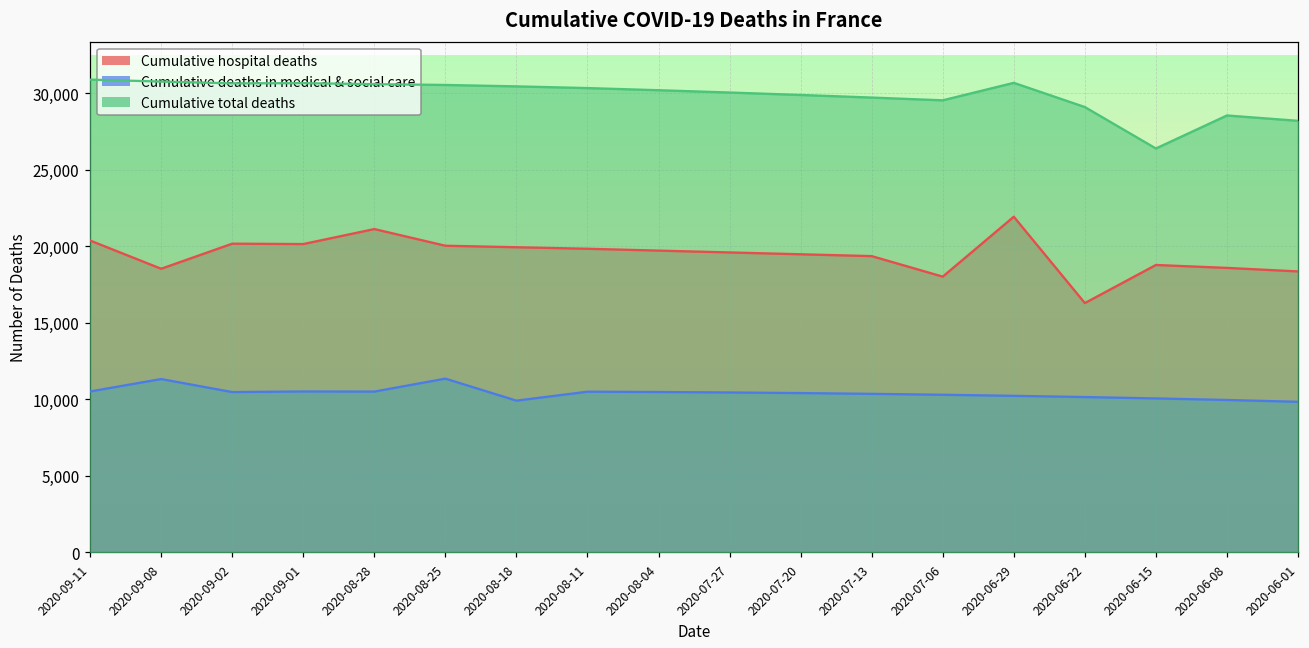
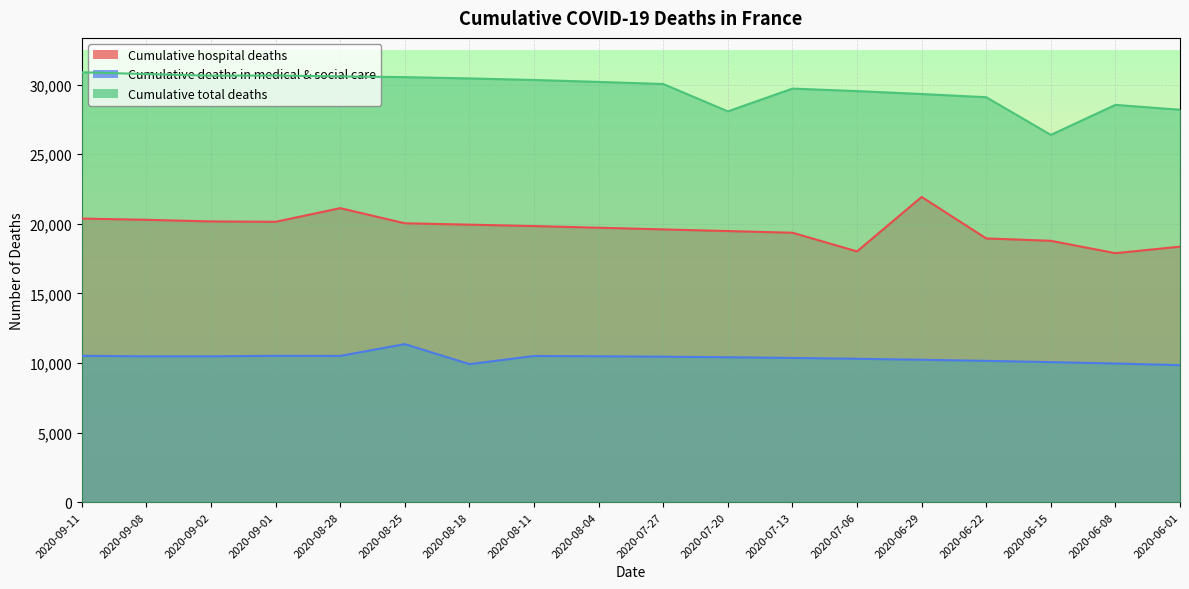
  {
    "Cumulative hospital deaths": {
      "2020-09-11": "20,400",
-     "2020-09-08": "18,500",
+     "2020-09-08": "20,300",
      "2020-09-02": "20,200",
      "2020-09-01": "20,100",
      "2020-08-28": "21,100",
      "2020-08-25": "20,000",
      "2020-08-18": "19,900",
      "2020-08-11": "19,800",
      "2020-08-04": "19,700",
      "2020-07-27": "19,600",
      "2020-07-20": "19,500",
      "2020-07-13": "19,400",
      "2020-07-06": "18,000",
      "2020-06-29": "21,900",
-     "2020-06-22": "16,300",
+     "2020-06-22": "19,000",
      "2020-06-15": "18,800",
-     "2020-06-08": "18,600",
+     "2020-06-08": "17,900",
      "2020-06-01": "18,400"
    },
    "Cumulative deaths in medical & social care": {
      "2020-09-11": "10,500",
-     "2020-09-08": "11,300",
+     "2020-09-08": "10,500",
      "2020-09-02": "10,500",
      "2020-09-01": "10,500",
      "2020-08-28": "10,500",
      "2020-08-25": "11,400",
      "2020-08-18": "9,900",
      "2020-08-11": "10,500",
      "2020-08-04": "10,500",
      "2020-07-27": "10,500",
      "2020-07-20": "10,400",
      "2020-07-13": "10,400",
      "2020-07-06": "10,300",
      "2020-06-29": "10,200",
      "2020-06-22": "10,200",
      "2020-06-15": "10,100",
      "2020-06-08": "10,000",
      "2020-06-01": "9,800"
    },
    "Cumulative total deaths": {
      "2020-09-11": "30,900",
      "2020-08-25": "30,500",
      "2020-08-18": "30,500",
      "2020-08-11": "30,300",
      "2020-08-04": "30,200",
      "2020-07-27": "30,100",
-     "2020-07-20": "29,900",
+     "2020-07-20": "28,100",
      "2020-07-13": "29,700",
      "2020-07-06": "29,500",
-     "2020-06-29": "30,700",
+     "2020-06-29": "29,300",
      "2020-06-22": "29,100",
      "2020-06-15": "26,400",
      "2020-06-08": "28,600",
      "2020-06-01": "28,200"
    }
  }
